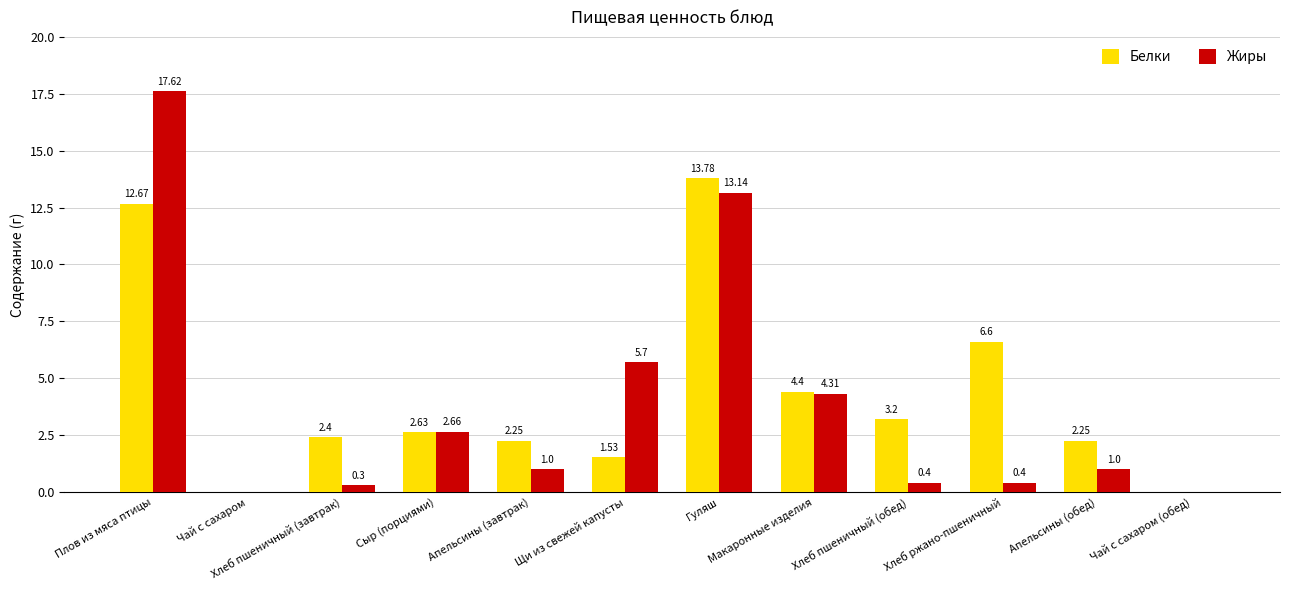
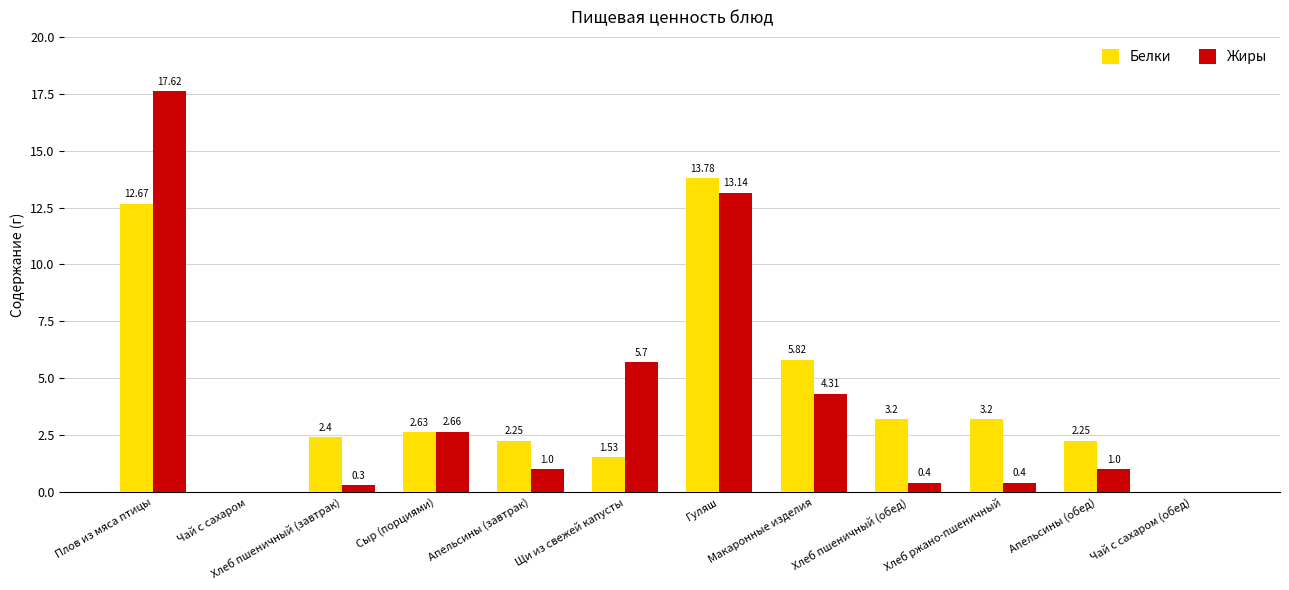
  {
    "Белки": {
      "Плов из мяса птицы": 12.67,
      "Хлеб пшеничный (завтрак)": 2.4,
      "Сыр (порциями)": 2.63,
      "Апельсины (завтрак)": 2.25,
      "Щи из свежей капусты": 1.53,
      "Гуляш": 13.78,
-     "Макаронные изделия": 4.4,
+     "Макаронные изделия": 5.82,
      "Хлеб пшеничный (обед)": 3.2,
-     "Хлеб ржано-пшеничный": 6.6,
+     "Хлеб ржано-пшеничный": 3.2,
      "Апельсины (обед)": 2.25
    },
    "Жиры": {
      "Плов из мяса птицы": 17.62,
      "Хлеб пшеничный (завтрак)": 0.3,
      "Сыр (порциями)": 2.66,
      "Апельсины (завтрак)": 1.0,
      "Щи из свежей капусты": 5.7,
      "Гуляш": 13.14,
      "Макаронные изделия": 4.31,
      "Хлеб пшеничный (обед)": 0.4,
      "Хлеб ржано-пшеничный": 0.4,
      "Апельсины (обед)": 1.0
    }
  }
